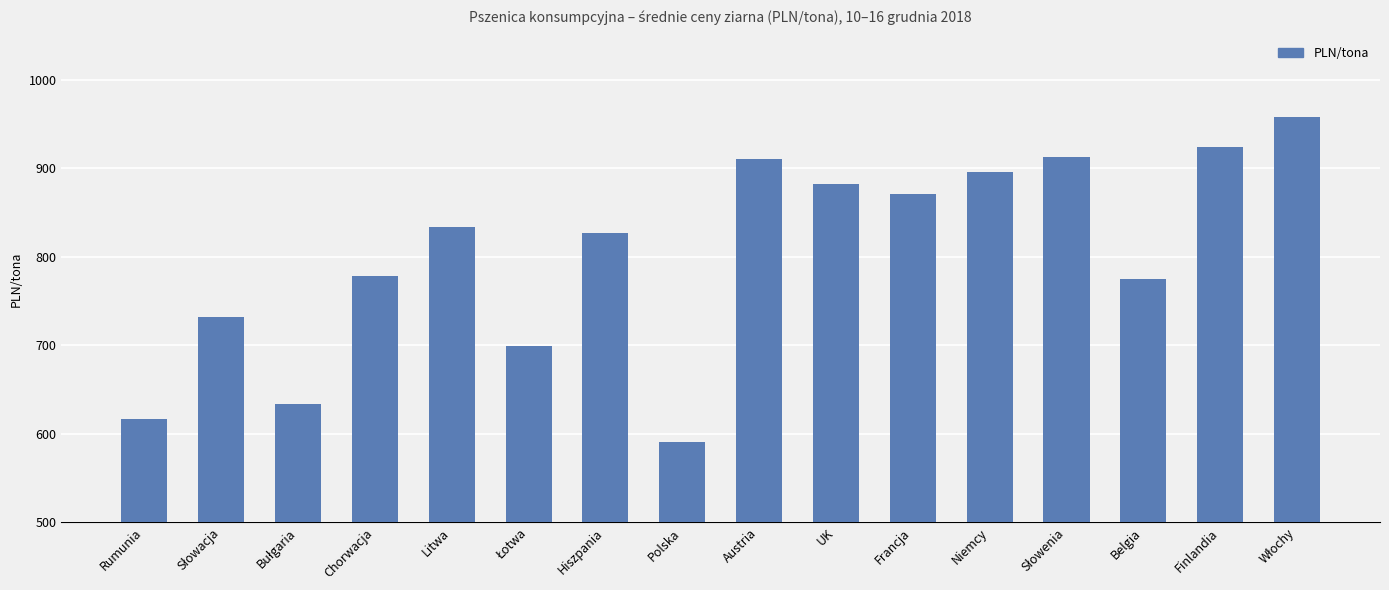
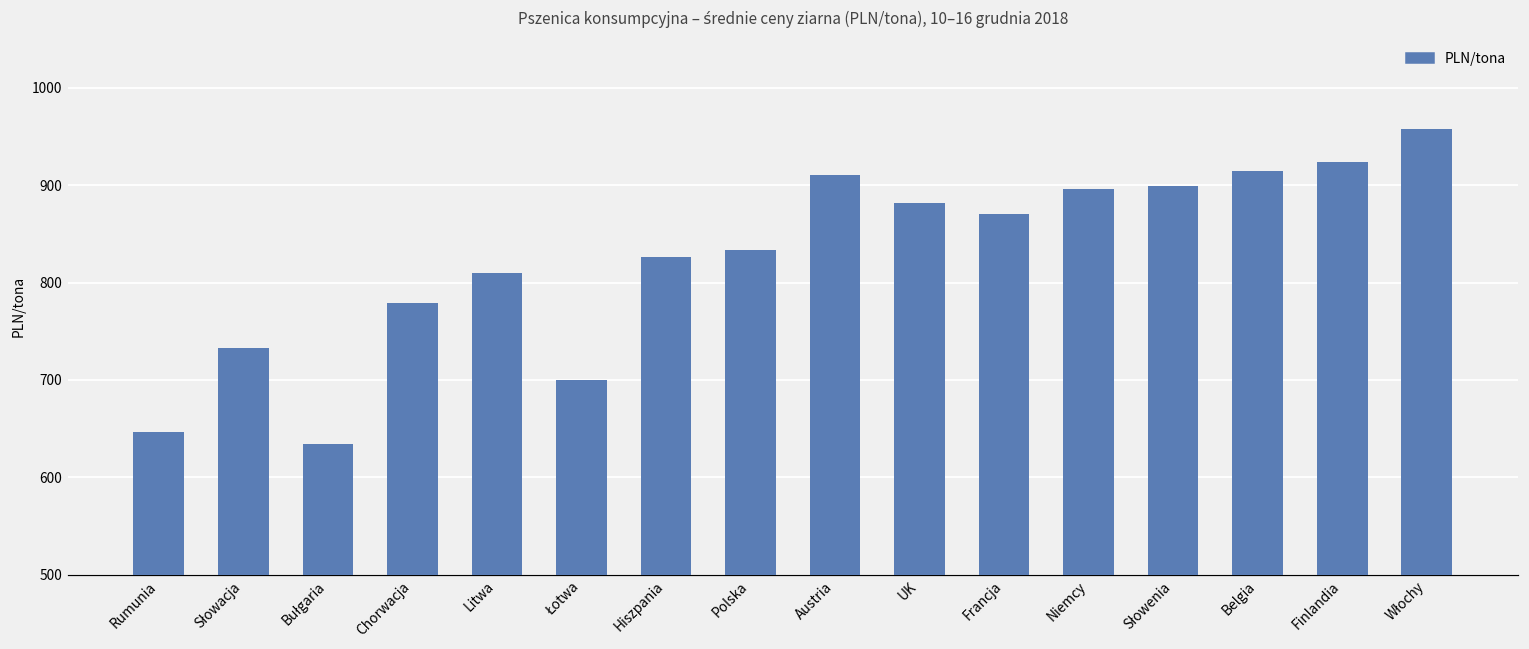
  {
-   "Rumunia": 620,
+   "Rumunia": 650,
    "Słowacja": 730,
    "Bułgaria": 630,
    "Chorwacja": 780,
-   "Litwa": 830,
+   "Litwa": 810,
    "Łotwa": 700,
    "Hiszpania": 830,
-   "Polska": 590,
+   "Polska": 830,
    "Austria": 910,
    "UK": 880,
    "Francja": 870,
    "Niemcy": 900,
-   "Słowenia": 910,
-   "Belgia": 770,
+   "Słowenia": 900,
+   "Belgia": 920,
    "Finlandia": 920,
    "Włochy": 960
  }
